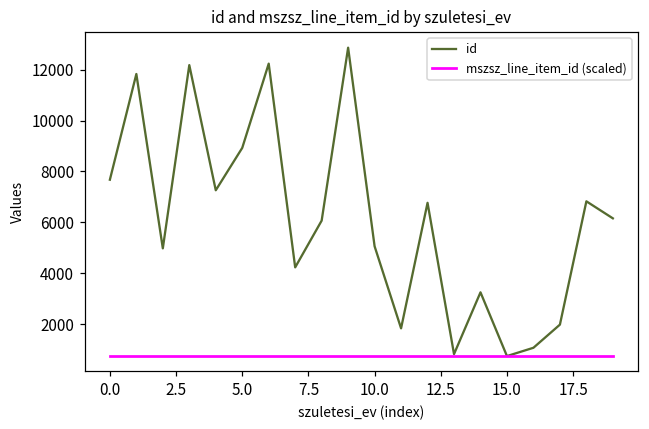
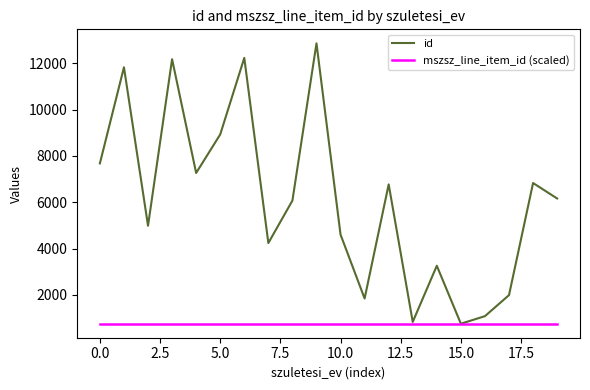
  {
    "id": {
      "0.0": 7700,
      "5.0": 8900,
-     "10.0": 5100
+     "10.0": 4600
    },
    "mszsz_line_item_id (scaled)": {
      "0.0": 800,
      "5.0": 800,
      "10.0": 800
    }
  }
